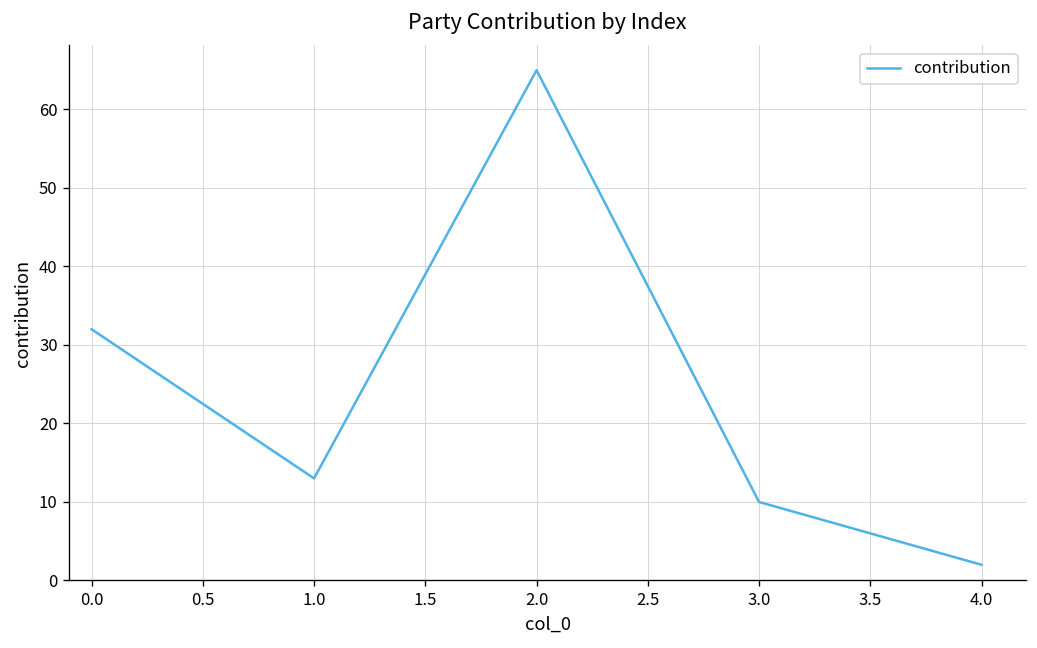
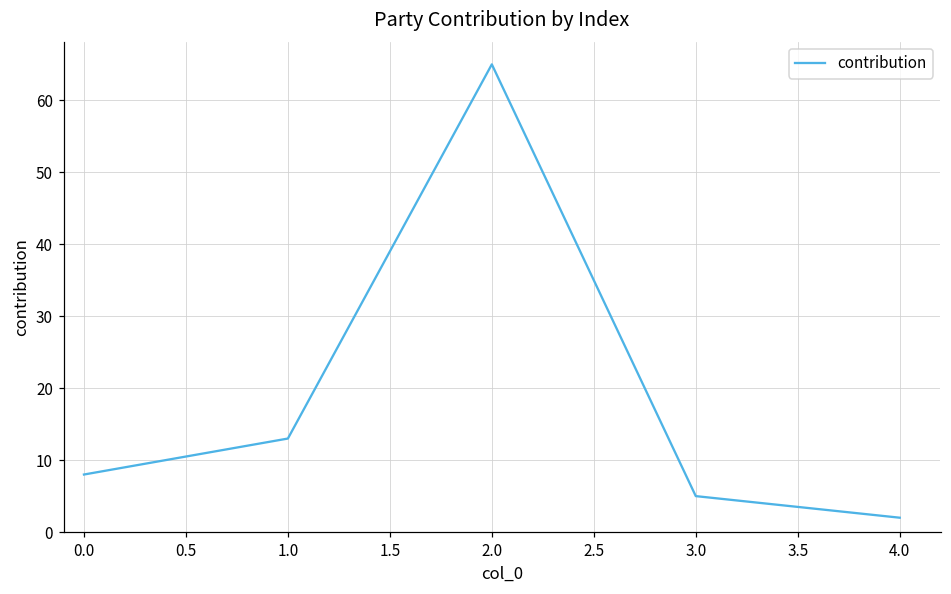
  {
-   "0.0": 32,
+   "0.0": 8,
    "1.0": 13,
    "2.0": 65,
-   "3.0": 10,
+   "3.0": 5,
    "4.0": 2
  }
